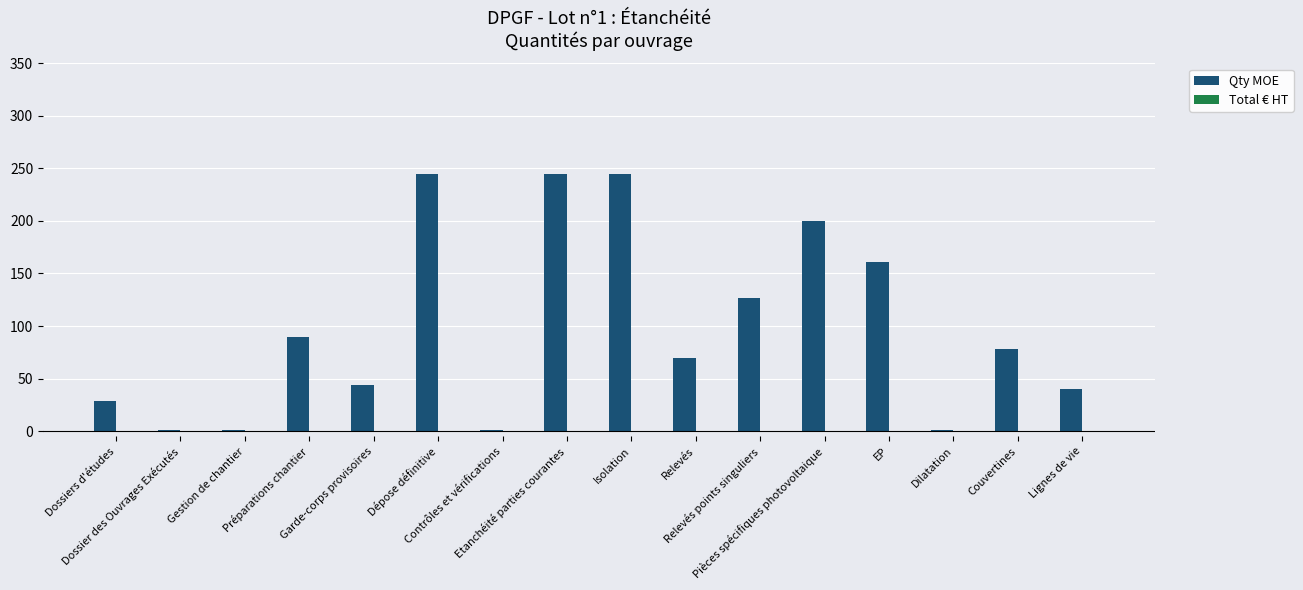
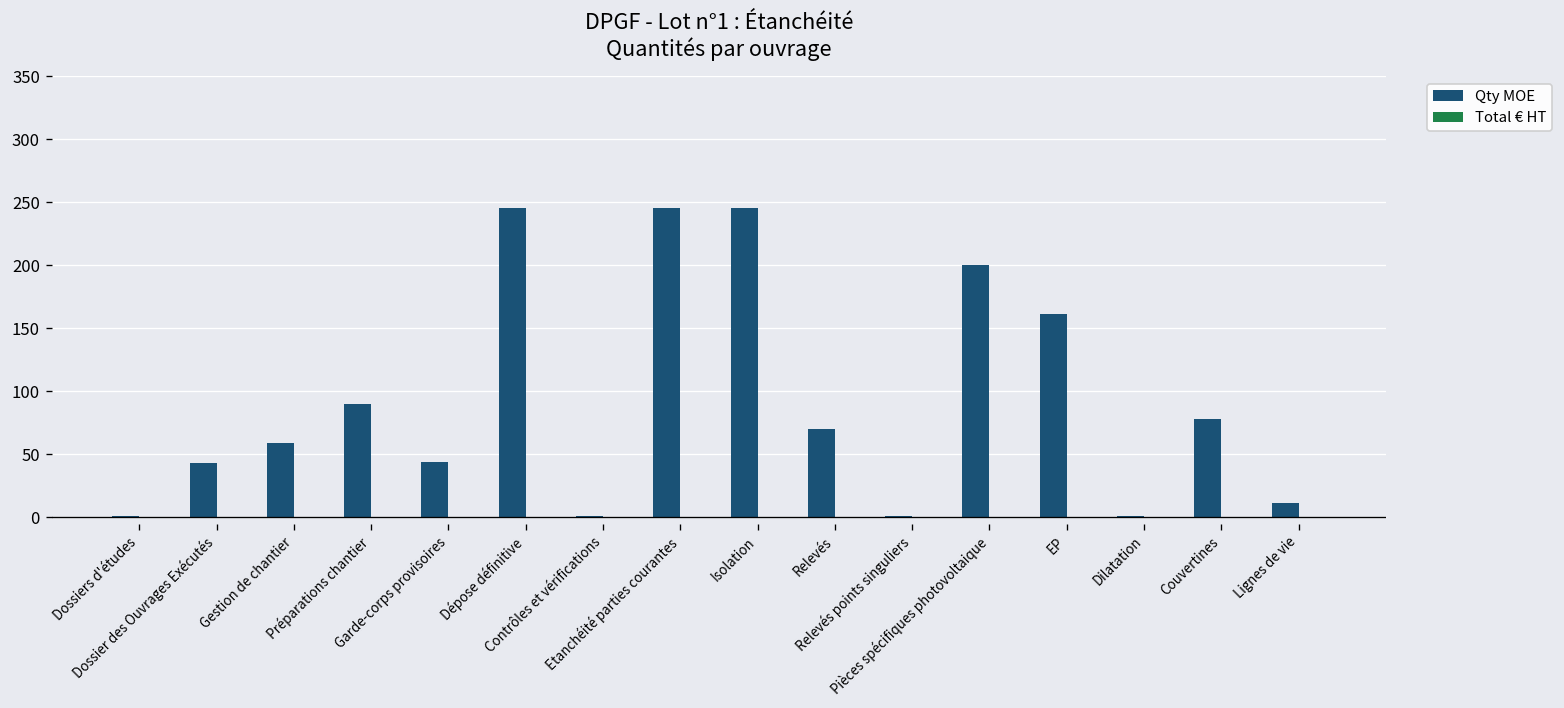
  {
    "Qty MOE": {
-     "Dossiers d'études": 29,
-     "Dossier des Ouvrages Exécutés": 1,
-     "Gestion de chantier": 1,
+     "Dossiers d'études": 1,
+     "Dossier des Ouvrages Exécutés": 43,
+     "Gestion de chantier": 59,
      "Préparations chantier": 90,
      "Garde-corps provisoires": 44,
      "Dépose définitive": 245,
      "Etanchéité parties courantes": 245,
      "Isolation": 245,
      "Relevés": 70,
-     "Relevés points singuliers": 127,
+     "Relevés points singuliers": 1,
      "Pièces spécifiques photovoltaique": 200,
      "EP": 161,
      "Couvertines": 78,
-     "Lignes de vie": 40
+     "Lignes de vie": 11
    },
    "Total € HT": {
      "Dossiers d'études": 0,
      "Dossier des Ouvrages Exécutés": 0,
      "Gestion de chantier": 0,
      "Préparations chantier": 0,
      "Garde-corps provisoires": 0,
      "Dépose définitive": 0,
      "Contrôles et vérifications": 0,
      "Etanchéité parties courantes": 0,
      "Isolation": 0,
      "Relevés": 0,
      "Relevés points singuliers": 0,
      "Pièces spécifiques photovoltaique": 0,
      "EP": 0,
      "Dilatation": 0,
      "Couvertines": 0,
      "Lignes de vie": 0
    }
  }
